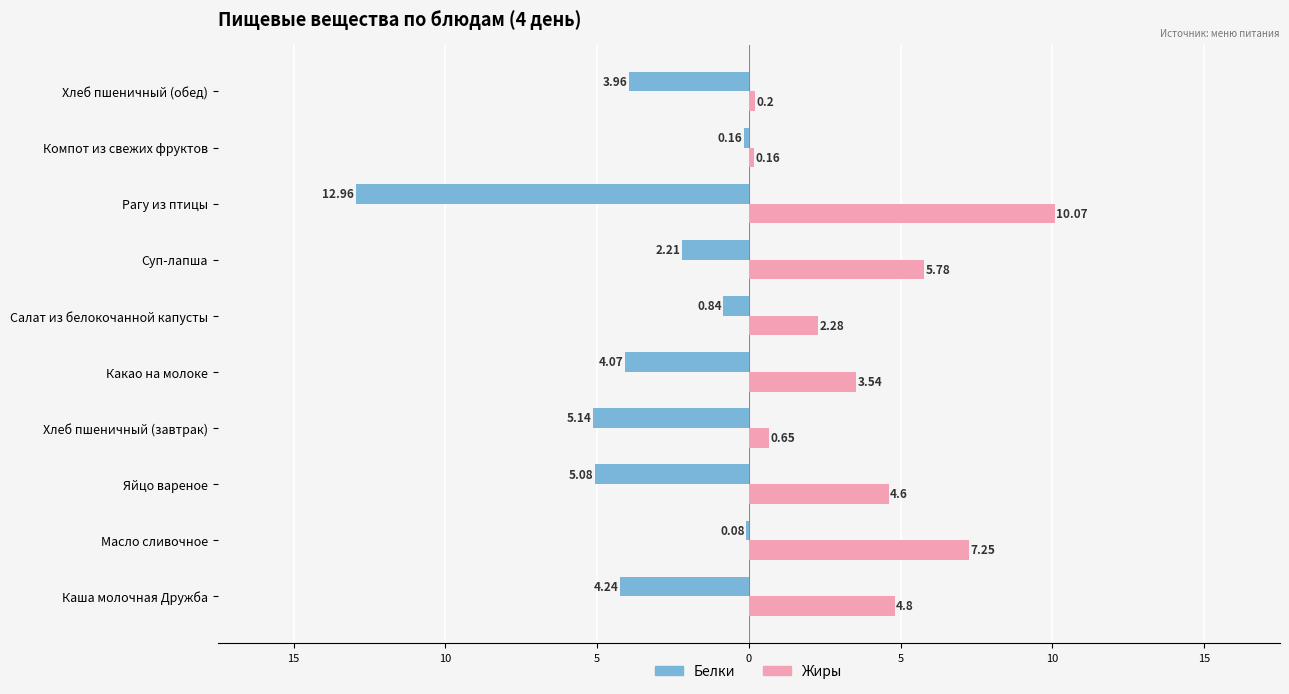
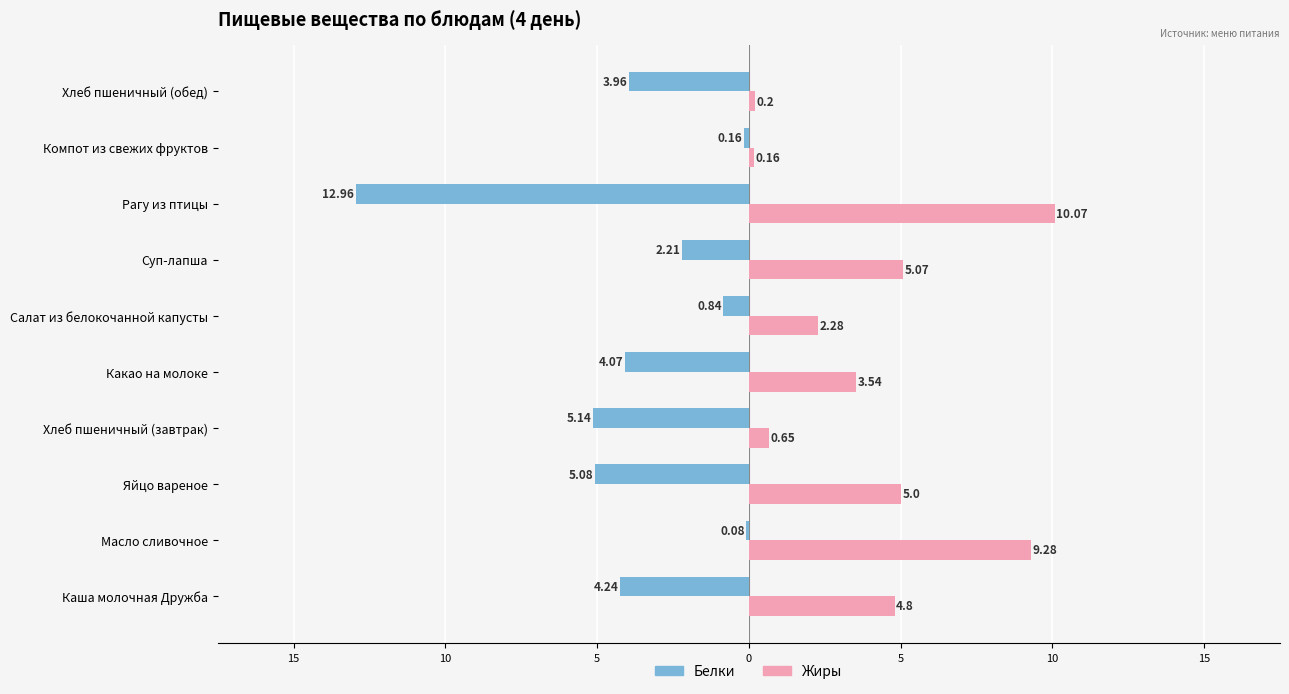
  {
    "Жиры": {
      "Хлеб пшеничный (обед)": 0.2,
      "Компот из свежих фруктов": 0.16,
      "Рагу из птицы": 10.07,
-     "Суп-лапша": 5.78,
+     "Суп-лапша": 5.07,
      "Салат из белокочанной капусты": 2.28,
      "Какао на молоке": 3.54,
      "Хлеб пшеничный (завтрак)": 0.65,
-     "Яйцо вареное": 4.6,
-     "Масло сливочное": 7.25,
+     "Яйцо вареное": 5.0,
+     "Масло сливочное": 9.28,
      "Каша молочная Дружба": 4.8
    }
  }
